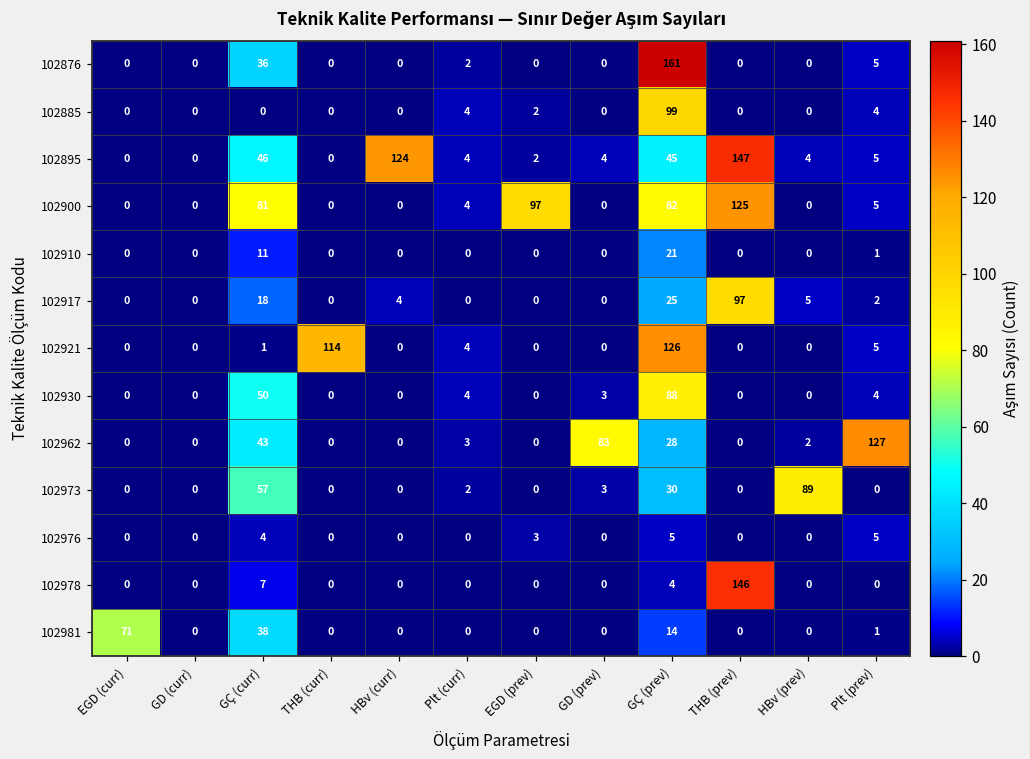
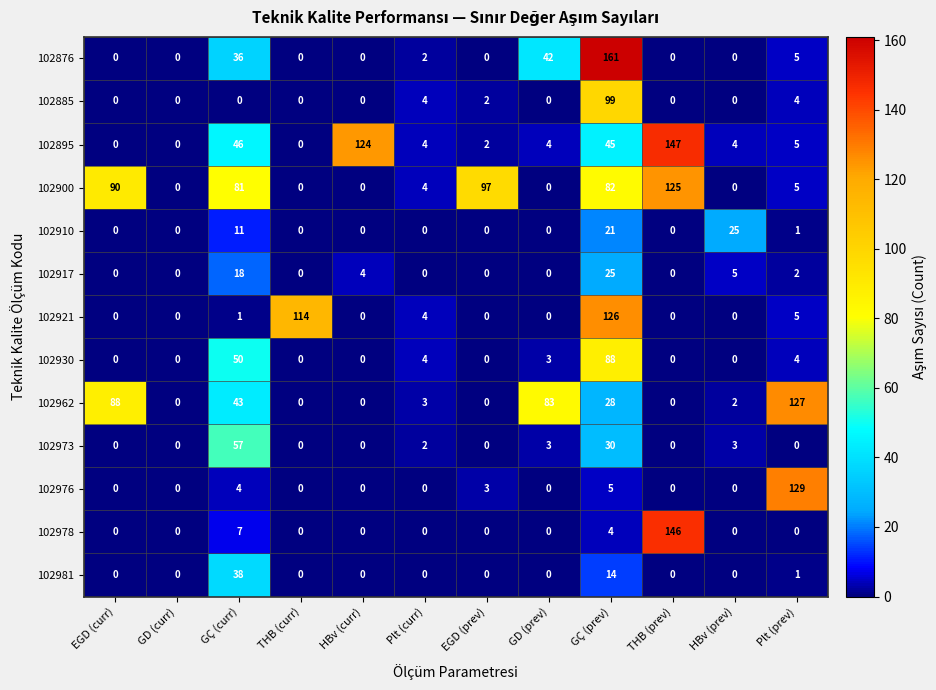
  {
    "102876": {
      "EGD (curr)": 0,
      "GD (curr)": 0,
      "GÇ (curr)": 36,
      "THB (curr)": 0,
      "HBv (curr)": 0,
      "Plt (curr)": 2,
      "EGD (prev)": 0,
-     "GD (prev)": 0,
+     "GD (prev)": 42,
      "GÇ (prev)": 161,
      "THB (prev)": 0,
      "HBv (prev)": 0,
      "Plt (prev)": 5
    },
    "102885": {
      "EGD (curr)": 0,
      "GD (curr)": 0,
      "GÇ (curr)": 0,
      "THB (curr)": 0,
      "HBv (curr)": 0,
      "Plt (curr)": 4,
      "EGD (prev)": 2,
      "GD (prev)": 0,
      "GÇ (prev)": 99,
      "THB (prev)": 0,
      "HBv (prev)": 0,
      "Plt (prev)": 4
    },
    "102895": {
      "EGD (curr)": 0,
      "GD (curr)": 0,
      "GÇ (curr)": 46,
      "THB (curr)": 0,
      "HBv (curr)": 124,
      "Plt (curr)": 4,
      "EGD (prev)": 2,
      "GD (prev)": 4,
      "GÇ (prev)": 45,
      "THB (prev)": 147,
      "HBv (prev)": 4,
      "Plt (prev)": 5
    },
    "102900": {
-     "EGD (curr)": 0,
+     "EGD (curr)": 90,
      "GD (curr)": 0,
      "GÇ (curr)": 81,
      "THB (curr)": 0,
      "HBv (curr)": 0,
      "Plt (curr)": 4,
      "EGD (prev)": 97,
      "GD (prev)": 0,
      "GÇ (prev)": 82,
      "THB (prev)": 125,
      "HBv (prev)": 0,
      "Plt (prev)": 5
    },
    "102910": {
      "EGD (curr)": 0,
      "GD (curr)": 0,
      "GÇ (curr)": 11,
      "THB (curr)": 0,
      "HBv (curr)": 0,
      "Plt (curr)": 0,
      "EGD (prev)": 0,
      "GD (prev)": 0,
      "GÇ (prev)": 21,
      "THB (prev)": 0,
-     "HBv (prev)": 0,
+     "HBv (prev)": 25,
      "Plt (prev)": 1
    },
    "102917": {
      "EGD (curr)": 0,
      "GD (curr)": 0,
      "GÇ (curr)": 18,
      "THB (curr)": 0,
      "HBv (curr)": 4,
      "Plt (curr)": 0,
      "EGD (prev)": 0,
      "GD (prev)": 0,
      "GÇ (prev)": 25,
-     "THB (prev)": 97,
+     "THB (prev)": 0,
      "HBv (prev)": 5,
      "Plt (prev)": 2
    },
    "102921": {
      "EGD (curr)": 0,
      "GD (curr)": 0,
      "GÇ (curr)": 1,
      "THB (curr)": 114,
      "HBv (curr)": 0,
      "Plt (curr)": 4,
      "EGD (prev)": 0,
      "GD (prev)": 0,
      "GÇ (prev)": 126,
      "THB (prev)": 0,
      "HBv (prev)": 0,
      "Plt (prev)": 5
    },
    "102930": {
      "EGD (curr)": 0,
      "GD (curr)": 0,
      "GÇ (curr)": 50,
      "THB (curr)": 0,
      "HBv (curr)": 0,
      "Plt (curr)": 4,
      "EGD (prev)": 0,
      "GD (prev)": 3,
      "GÇ (prev)": 88,
      "THB (prev)": 0,
      "HBv (prev)": 0,
      "Plt (prev)": 4
    },
    "102962": {
-     "EGD (curr)": 0,
+     "EGD (curr)": 88,
      "GD (curr)": 0,
      "GÇ (curr)": 43,
      "THB (curr)": 0,
      "HBv (curr)": 0,
      "Plt (curr)": 3,
      "EGD (prev)": 0,
      "GD (prev)": 83,
      "GÇ (prev)": 28,
      "THB (prev)": 0,
      "HBv (prev)": 2,
      "Plt (prev)": 127
    },
    "102973": {
      "EGD (curr)": 0,
      "GD (curr)": 0,
      "GÇ (curr)": 57,
      "THB (curr)": 0,
      "HBv (curr)": 0,
      "Plt (curr)": 2,
      "EGD (prev)": 0,
      "GD (prev)": 3,
      "GÇ (prev)": 30,
      "THB (prev)": 0,
-     "HBv (prev)": 89,
+     "HBv (prev)": 3,
      "Plt (prev)": 0
    },
    "102976": {
      "EGD (curr)": 0,
      "GD (curr)": 0,
      "GÇ (curr)": 4,
      "THB (curr)": 0,
      "HBv (curr)": 0,
      "Plt (curr)": 0,
      "EGD (prev)": 3,
      "GD (prev)": 0,
      "GÇ (prev)": 5,
      "THB (prev)": 0,
      "HBv (prev)": 0,
-     "Plt (prev)": 5
+     "Plt (prev)": 129
    },
    "102978": {
      "EGD (curr)": 0,
      "GD (curr)": 0,
      "GÇ (curr)": 7,
      "THB (curr)": 0,
      "HBv (curr)": 0,
      "Plt (curr)": 0,
      "EGD (prev)": 0,
      "GD (prev)": 0,
      "GÇ (prev)": 4,
      "THB (prev)": 146,
      "HBv (prev)": 0,
      "Plt (prev)": 0
    },
    "102981": {
-     "EGD (curr)": 71,
+     "EGD (curr)": 0,
      "GD (curr)": 0,
      "GÇ (curr)": 38,
      "THB (curr)": 0,
      "HBv (curr)": 0,
      "Plt (curr)": 0,
      "EGD (prev)": 0,
      "GD (prev)": 0,
      "GÇ (prev)": 14,
      "THB (prev)": 0,
      "HBv (prev)": 0,
      "Plt (prev)": 1
    }
  }
